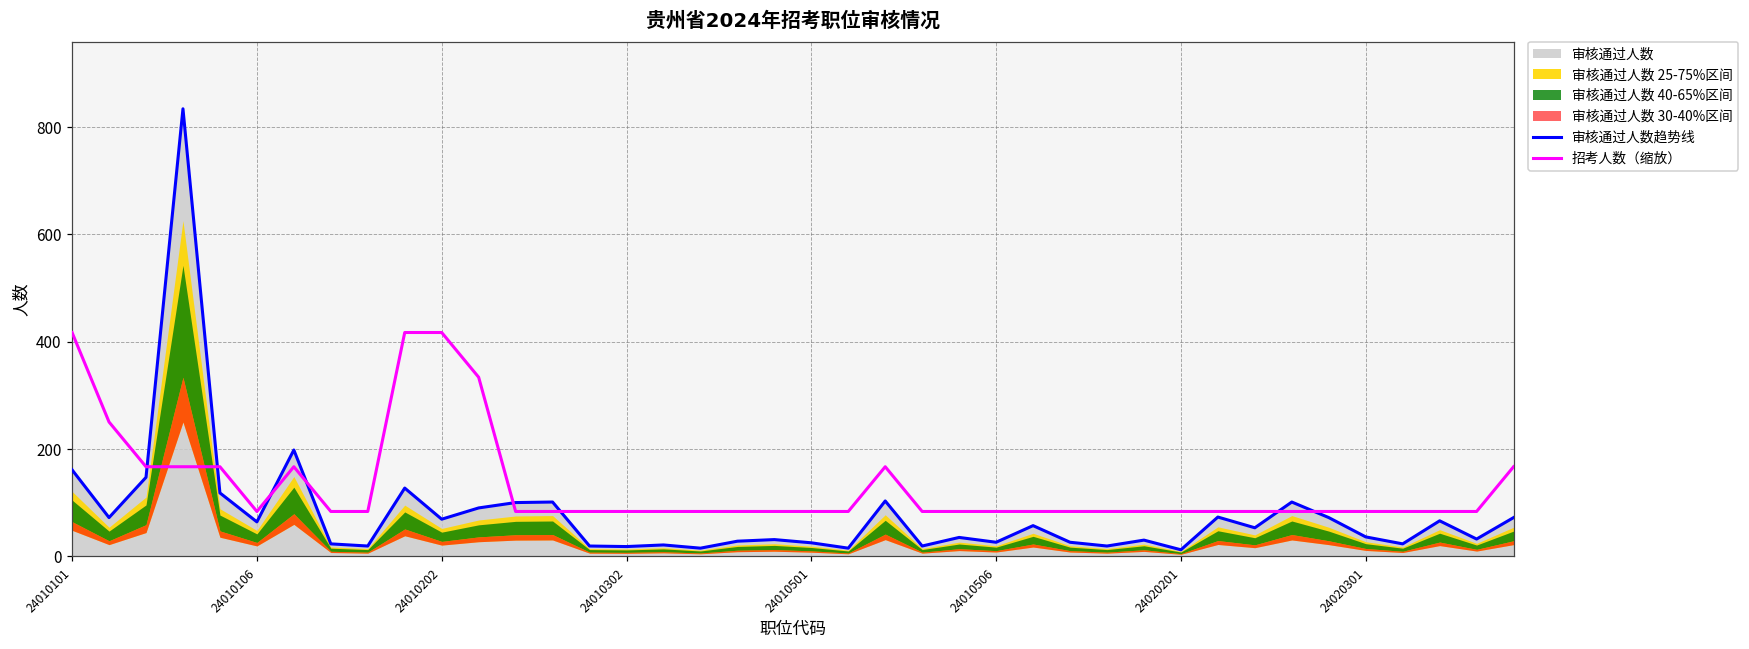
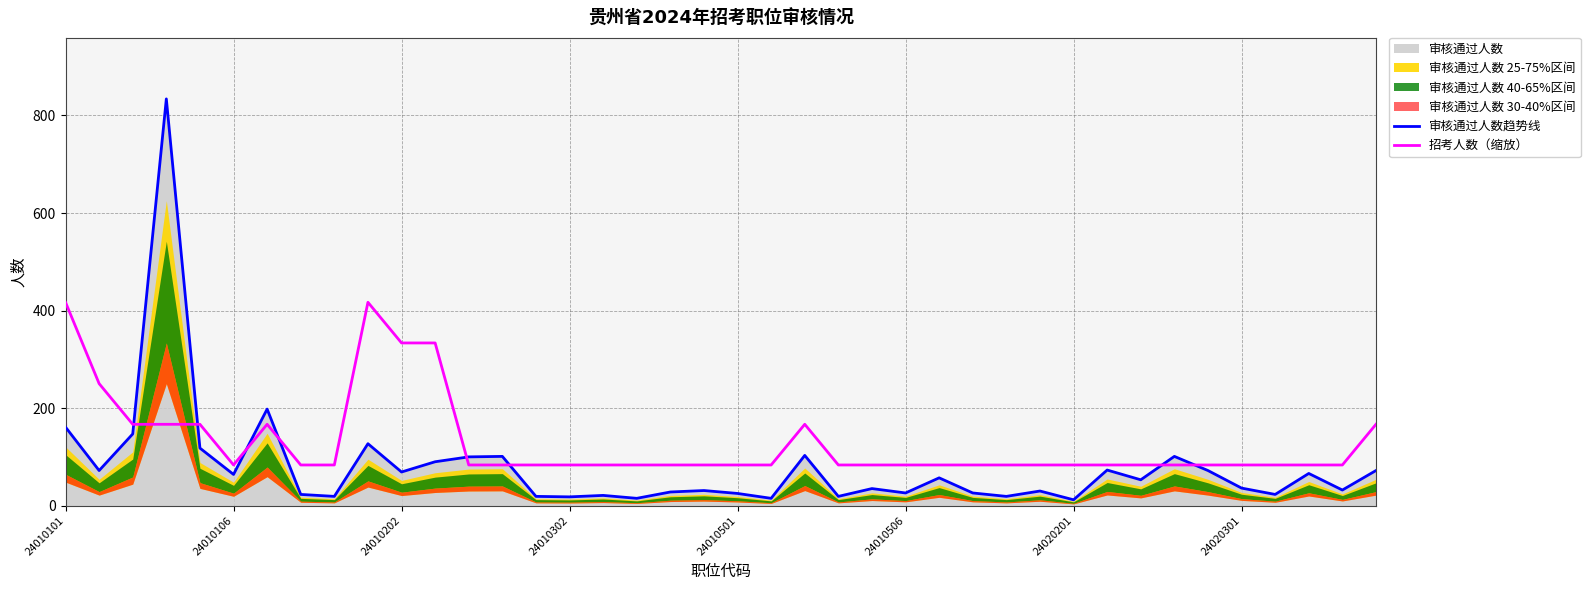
  {
    "审核通过人数": {
      "24010101": 160,
      "24010106": 60,
      "24010202": 70,
      "24010501": 30,
      "24010506": 30,
      "24020301": 40
    },
    "招考人数（缩放）": {
      "24010101": 420,
      "24010106": 80,
-     "24010202": 420,
+     "24010202": 330,
      "24010302": 80,
      "24010501": 80,
      "24010506": 80,
      "24020201": 80,
      "24020301": 80
    },
    "审核通过人数 40-65%区间": {
      "24010101": 40,
      "24010106": 20,
      "24010202": 20
    }
  }
